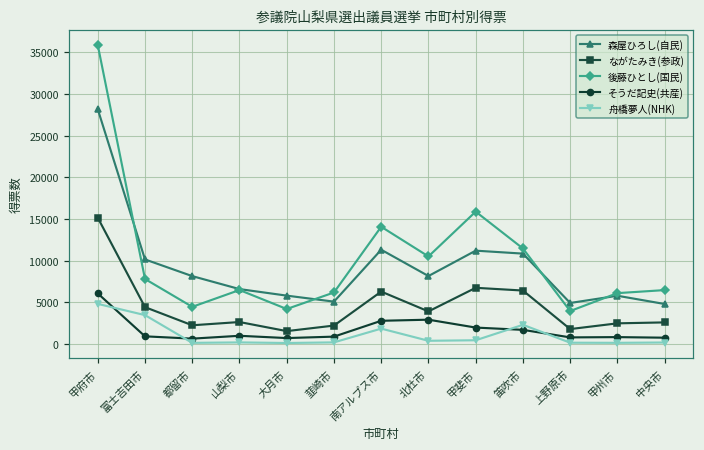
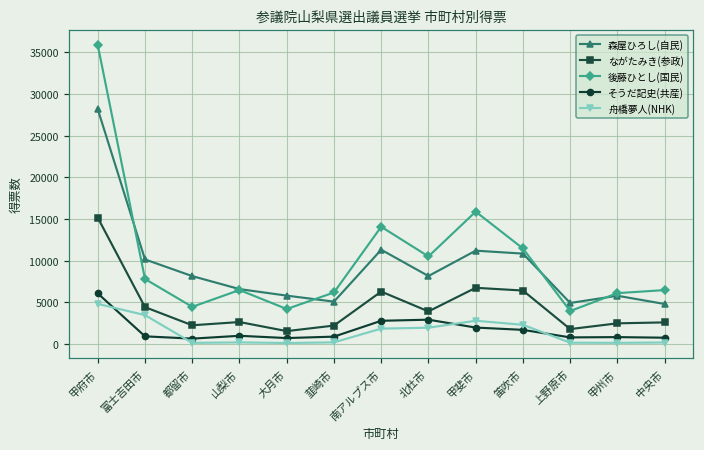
  {
    "舟橋夢人(NHK)": {
      "甲府市": 5000,
      "富士吉田市": 3000,
      "都留市": 0,
      "山梨市": 0,
      "大月市": 0,
      "韮崎市": 0,
      "南アルプス市": 2000,
-     "北杜市": 0,
-     "甲斐市": 0,
+     "北杜市": 2000,
+     "甲斐市": 3000,
      "笛吹市": 2000,
      "上野原市": 0,
      "甲州市": 0,
      "中央市": 0
    }
  }
